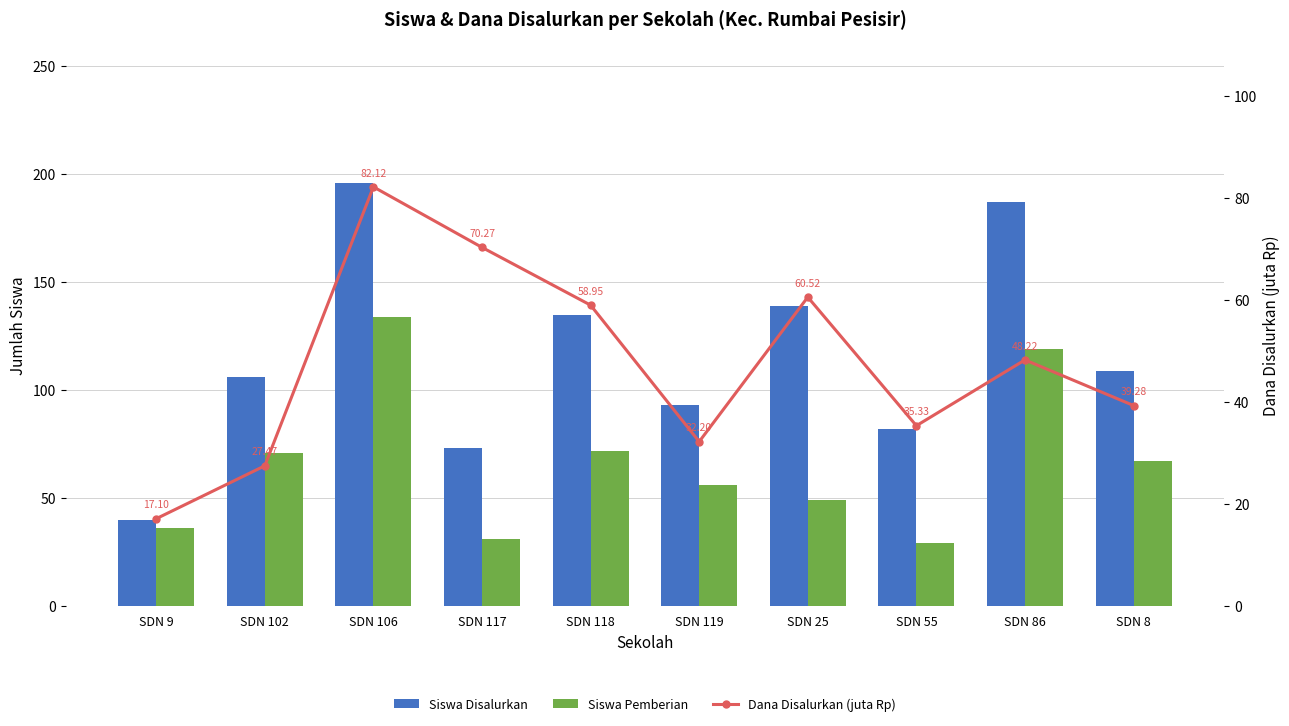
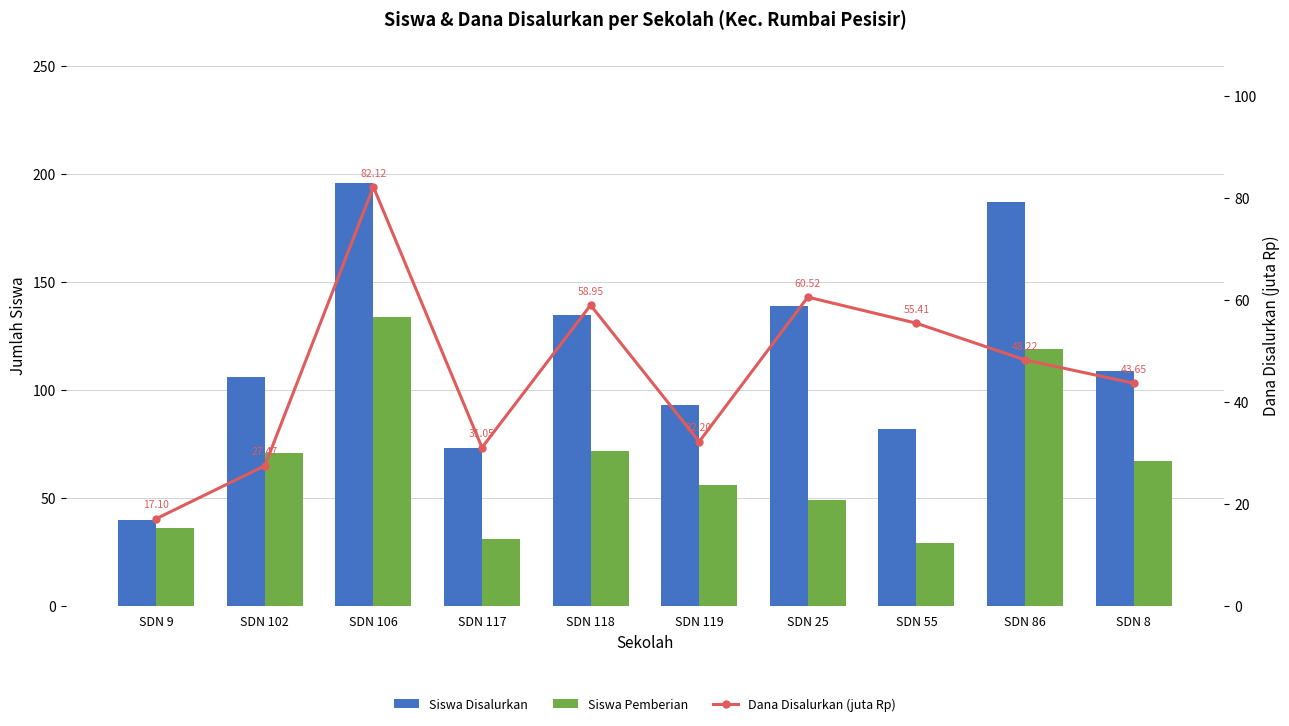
  {
    "Dana Disalurkan (juta Rp)": {
      "SDN 9": 17.10,
      "SDN 102": 27.47,
      "SDN 106": 82.12,
-     "SDN 117": 70.27,
+     "SDN 117": 31.05,
      "SDN 118": 58.95,
      "SDN 119": 32.20,
      "SDN 25": 60.52,
-     "SDN 55": 35.33,
+     "SDN 55": 55.41,
      "SDN 86": 48.22,
-     "SDN 8": 39.28
+     "SDN 8": 43.65
    }
  }
